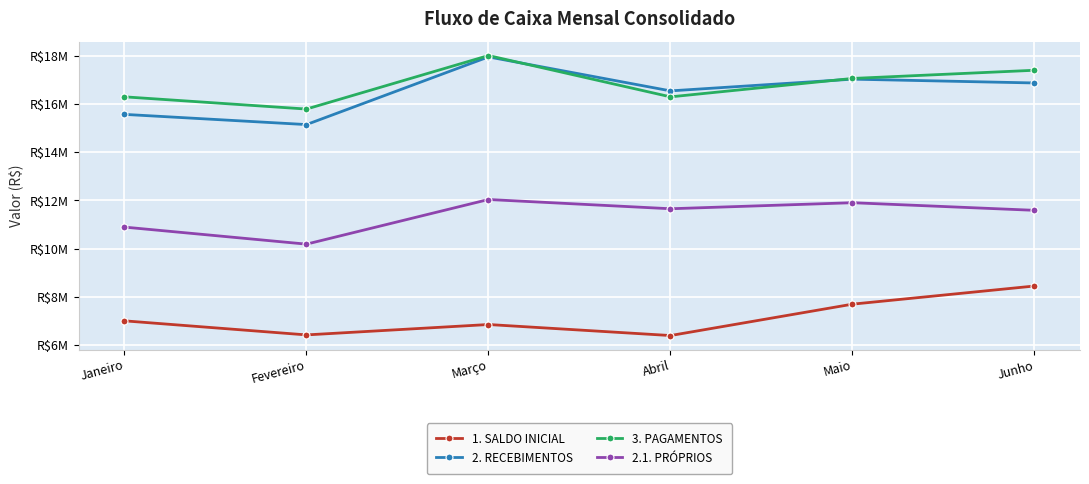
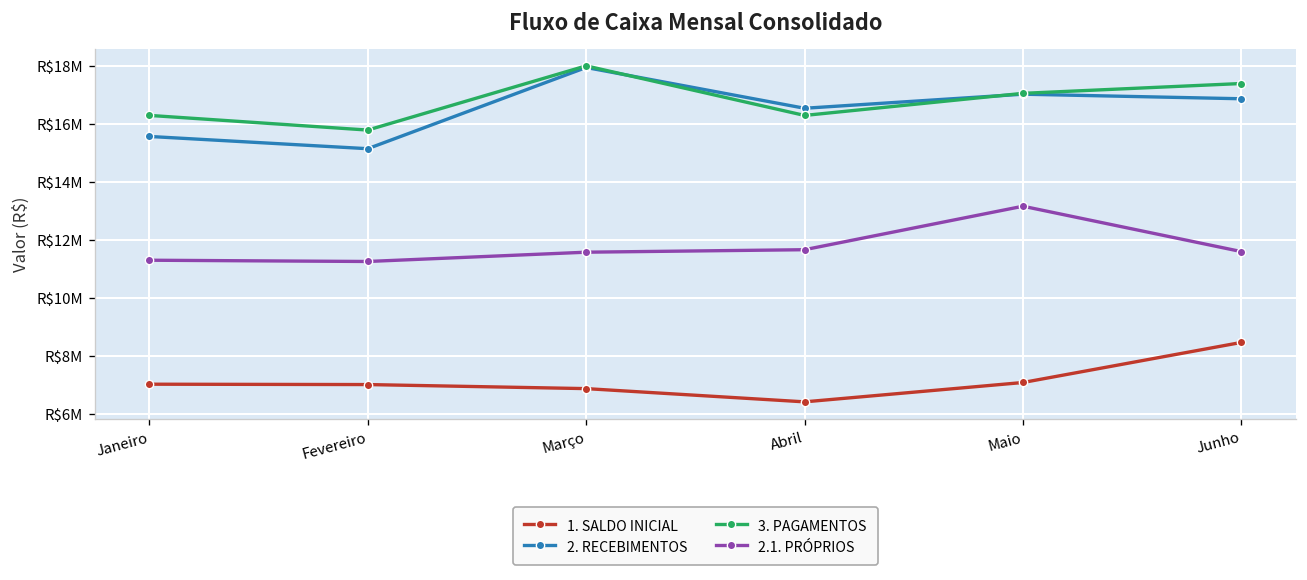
  {
    "1. SALDO INICIAL": {
      "Janeiro": "R$7000000",
-     "Fevereiro": "R$6400000",
+     "Fevereiro": "R$7000000",
      "Março": "R$6900000",
      "Abril": "R$6400000",
-     "Maio": "R$7700000",
+     "Maio": "R$7100000",
      "Junho": "R$8500000"
    },
    "2. RECEBIMENTOS": {
      "Janeiro": "R$15600000",
      "Fevereiro": "R$15100000",
      "Abril": "R$16500000",
      "Junho": "R$16900000"
    },
    "3. PAGAMENTOS": {
      "Janeiro": "R$16300000",
      "Fevereiro": "R$15800000",
      "Abril": "R$16300000",
      "Junho": "R$17400000"
    },
    "2.1. PRÓPRIOS": {
-     "Janeiro": "R$10900000",
-     "Fevereiro": "R$10200000",
-     "Março": "R$12000000",
+     "Janeiro": "R$11300000",
+     "Fevereiro": "R$11300000",
+     "Março": "R$11600000",
      "Abril": "R$11700000",
-     "Maio": "R$11900000",
+     "Maio": "R$13200000",
      "Junho": "R$11600000"
    }
  }
